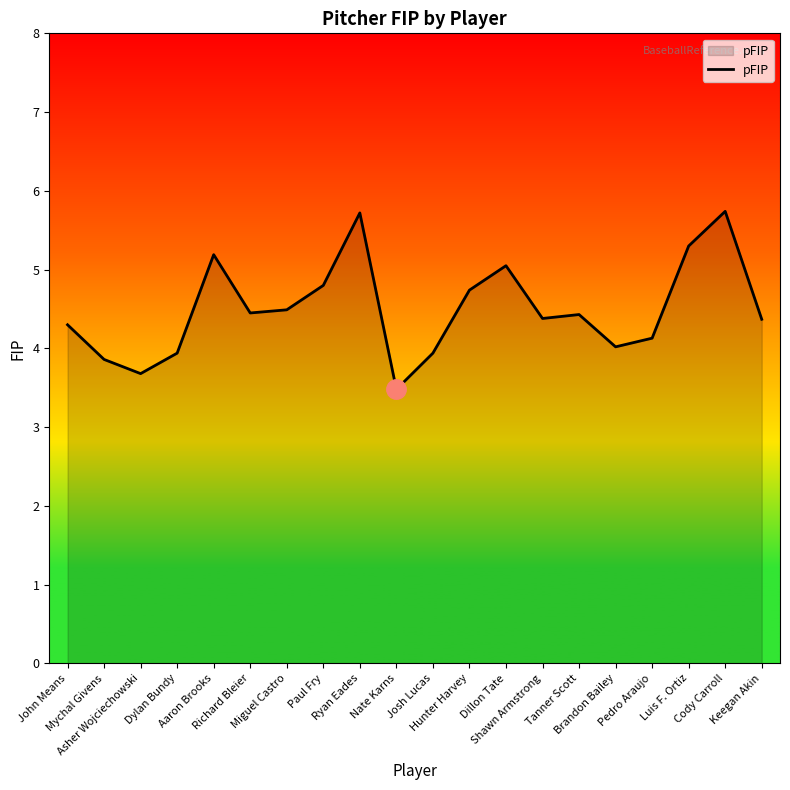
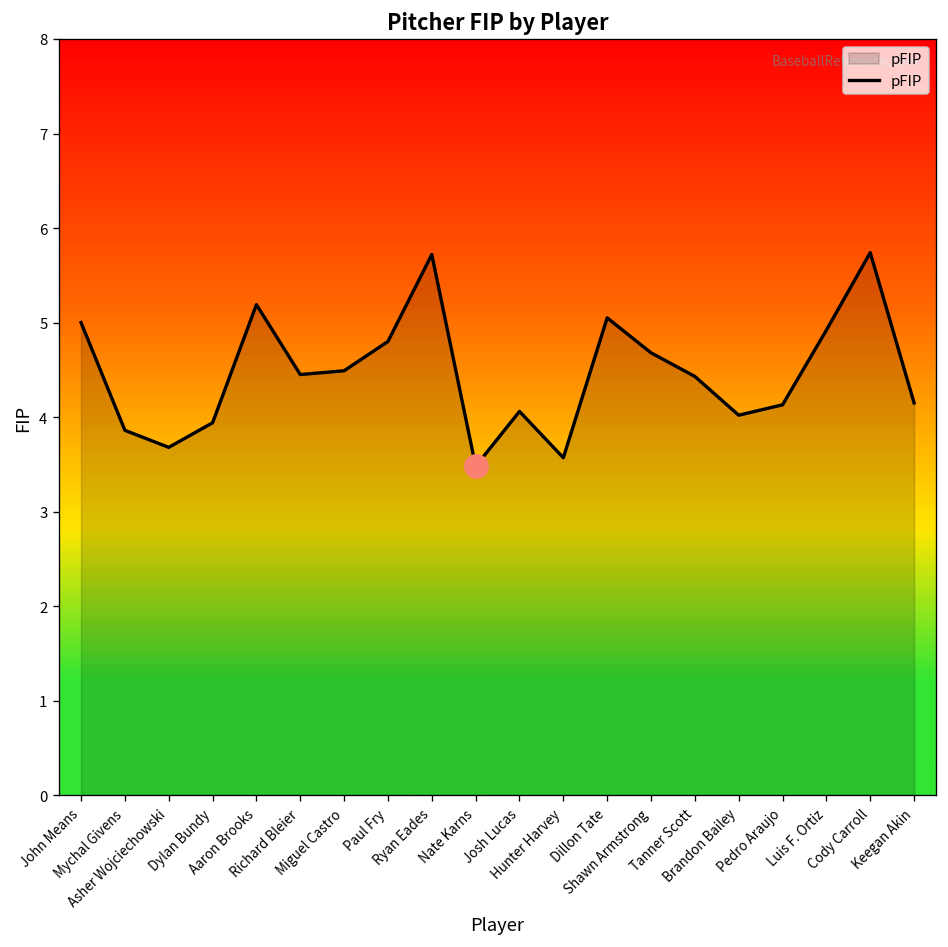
  {
    "pFIP": {
-     "John Means": 4.3,
+     "John Means": 5.0,
      "Mychal Givens": 3.9,
      "Asher Wojciechowski": 3.7,
      "Dylan Bundy": 3.9,
      "Aaron Brooks": 5.2,
      "Richard Bleier": 4.5,
      "Miguel Castro": 4.5,
      "Paul Fry": 4.8,
      "Ryan Eades": 5.7,
-     "Josh Lucas": 3.9,
-     "Hunter Harvey": 4.7,
+     "Josh Lucas": 4.1,
+     "Hunter Harvey": 3.6,
      "Dillon Tate": 5.1,
-     "Shawn Armstrong": 4.4,
+     "Shawn Armstrong": 4.7,
      "Tanner Scott": 4.4,
      "Brandon Bailey": 4.0,
      "Pedro Araujo": 4.1,
-     "Luis F. Ortiz": 5.3,
+     "Luis F. Ortiz": 4.9,
      "Cody Carroll": 5.7,
-     "Keegan Akin": 4.4
+     "Keegan Akin": 4.2
    }
  }
